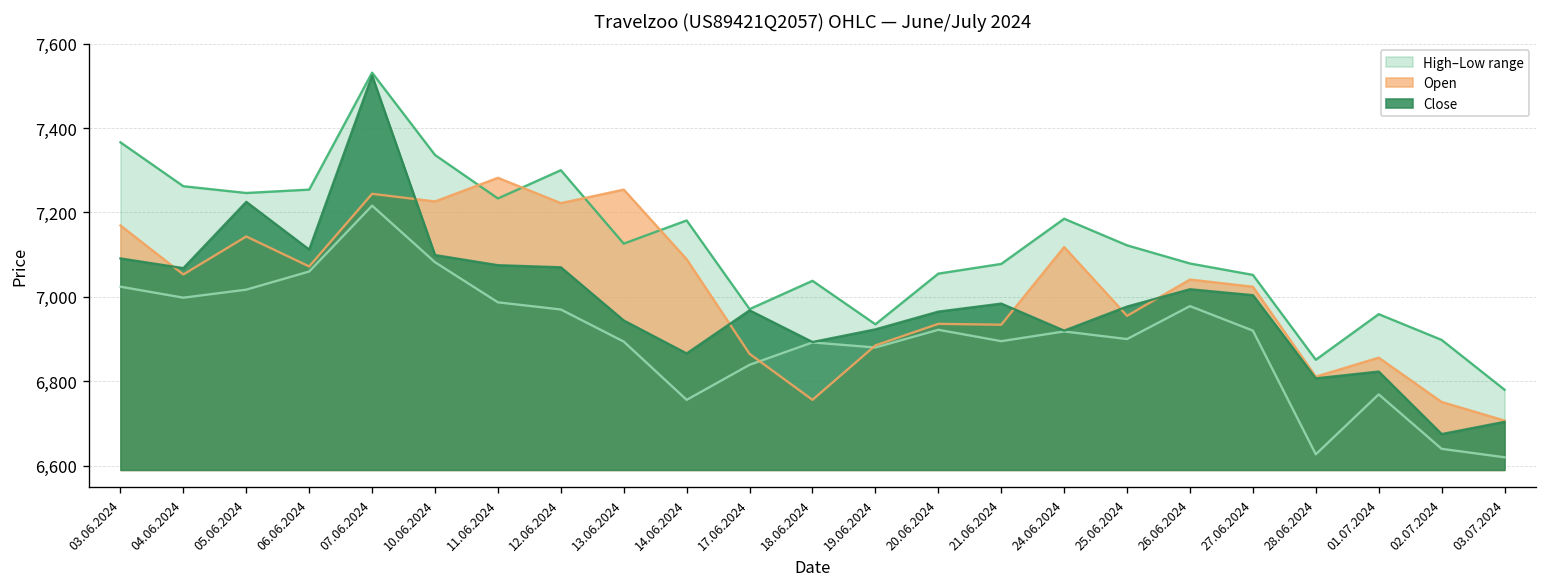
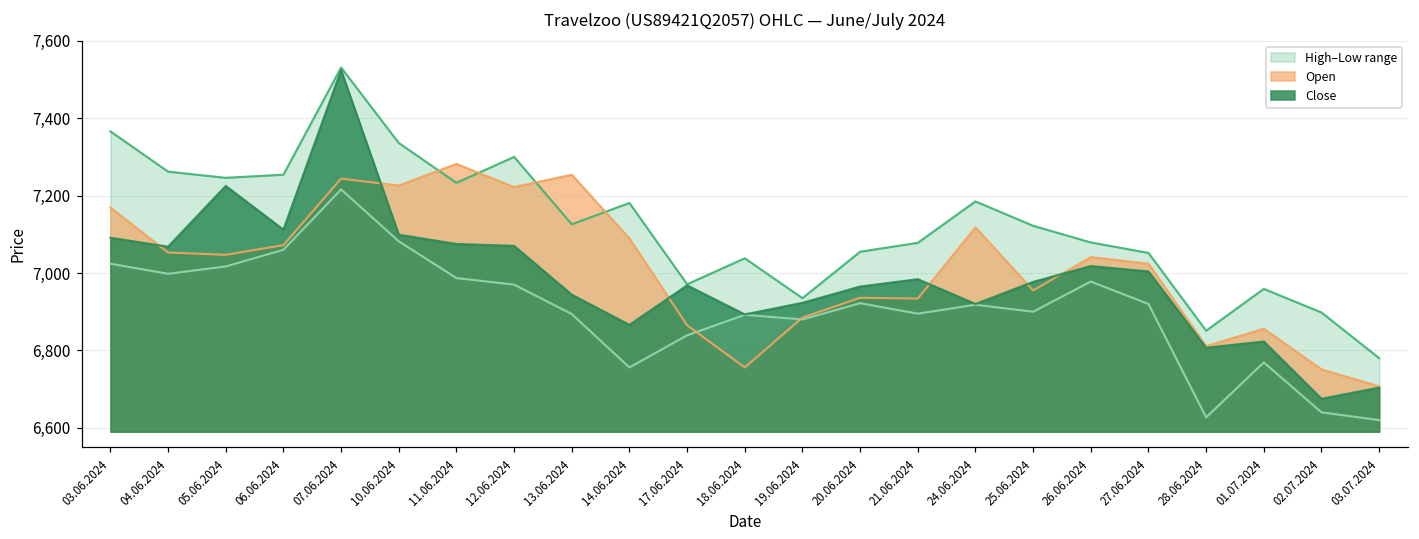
  {
    "Open": {
      "03.06.2024": "7,170",
      "04.06.2024": "7,050",
-     "05.06.2024": "7,140",
+     "05.06.2024": "7,050",
      "06.06.2024": "7,070",
      "07.06.2024": "7,240",
      "10.06.2024": "7,230",
      "11.06.2024": "7,280",
      "12.06.2024": "7,220",
      "13.06.2024": "7,250",
      "14.06.2024": "7,090",
      "17.06.2024": "6,870",
      "18.06.2024": "6,760",
      "20.06.2024": "6,940",
      "21.06.2024": "6,930",
      "24.06.2024": "7,120",
      "25.06.2024": "6,960",
      "26.06.2024": "7,040",
      "27.06.2024": "7,020",
      "01.07.2024": "6,860",
      "02.07.2024": "6,750"
    }
  }
